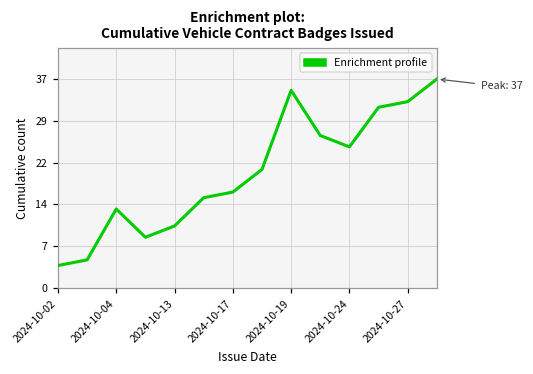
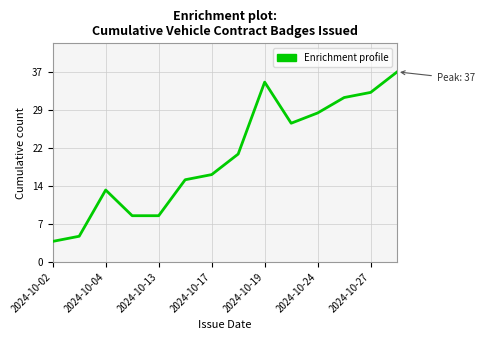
  {
    "2024-10-02": 4,
    "2024-10-04": 14,
-   "2024-10-13": 11,
+   "2024-10-13": 9,
    "2024-10-17": 17,
    "2024-10-19": 35,
-   "2024-10-24": 25,
+   "2024-10-24": 29,
    "2024-10-27": 33
  }
